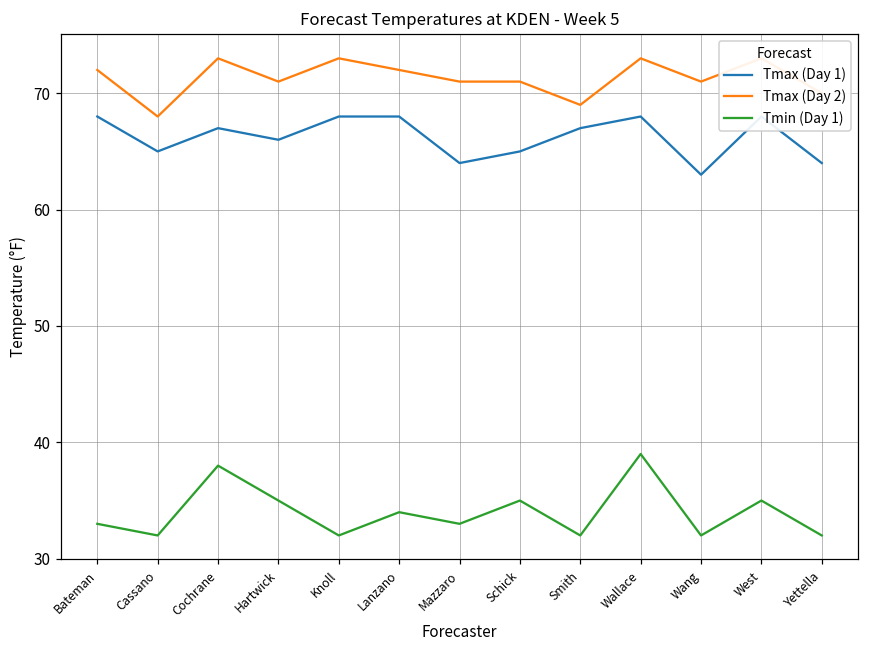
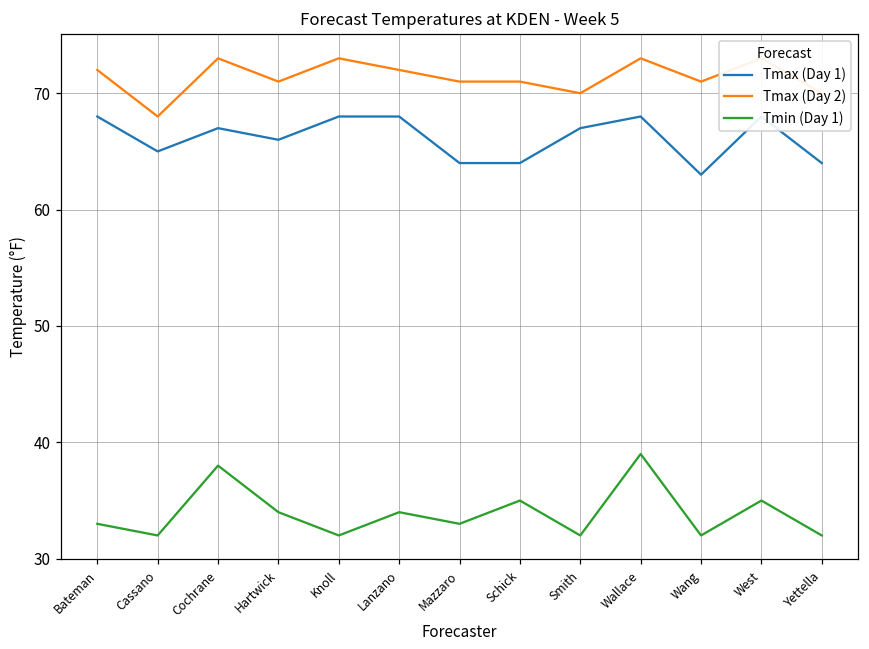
  {
    "Tmax (Day 1)": {
      "Bateman": 68,
      "Cassano": 65,
      "Cochrane": 67,
      "Hartwick": 66,
      "Knoll": 68,
      "Lanzano": 68,
      "Mazzaro": 64,
-     "Schick": 65,
+     "Schick": 64,
      "Smith": 67,
      "Wallace": 68,
      "Wang": 63,
      "Yettella": 64
    },
    "Tmax (Day 2)": {
      "Bateman": 72,
      "Cassano": 68,
      "Cochrane": 73,
      "Hartwick": 71,
      "Knoll": 73,
      "Lanzano": 72,
      "Mazzaro": 71,
      "Schick": 71,
-     "Smith": 69,
+     "Smith": 70,
      "Wallace": 73,
      "Wang": 71
    },
    "Tmin (Day 1)": {
      "Bateman": 33,
      "Cassano": 32,
      "Cochrane": 38,
-     "Hartwick": 35,
+     "Hartwick": 34,
      "Knoll": 32,
      "Lanzano": 34,
      "Mazzaro": 33,
      "Schick": 35,
      "Smith": 32,
      "Wallace": 39,
      "Wang": 32,
      "West": 35,
      "Yettella": 32
    }
  }
